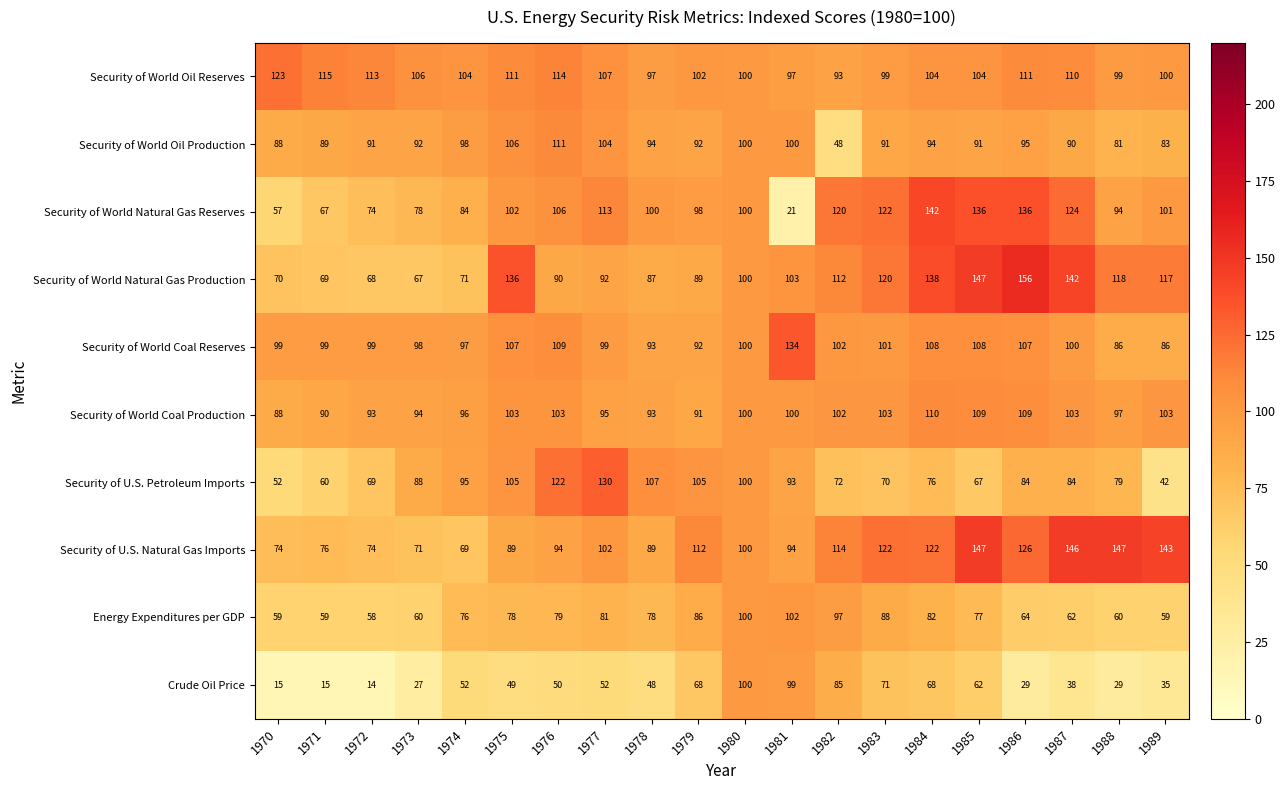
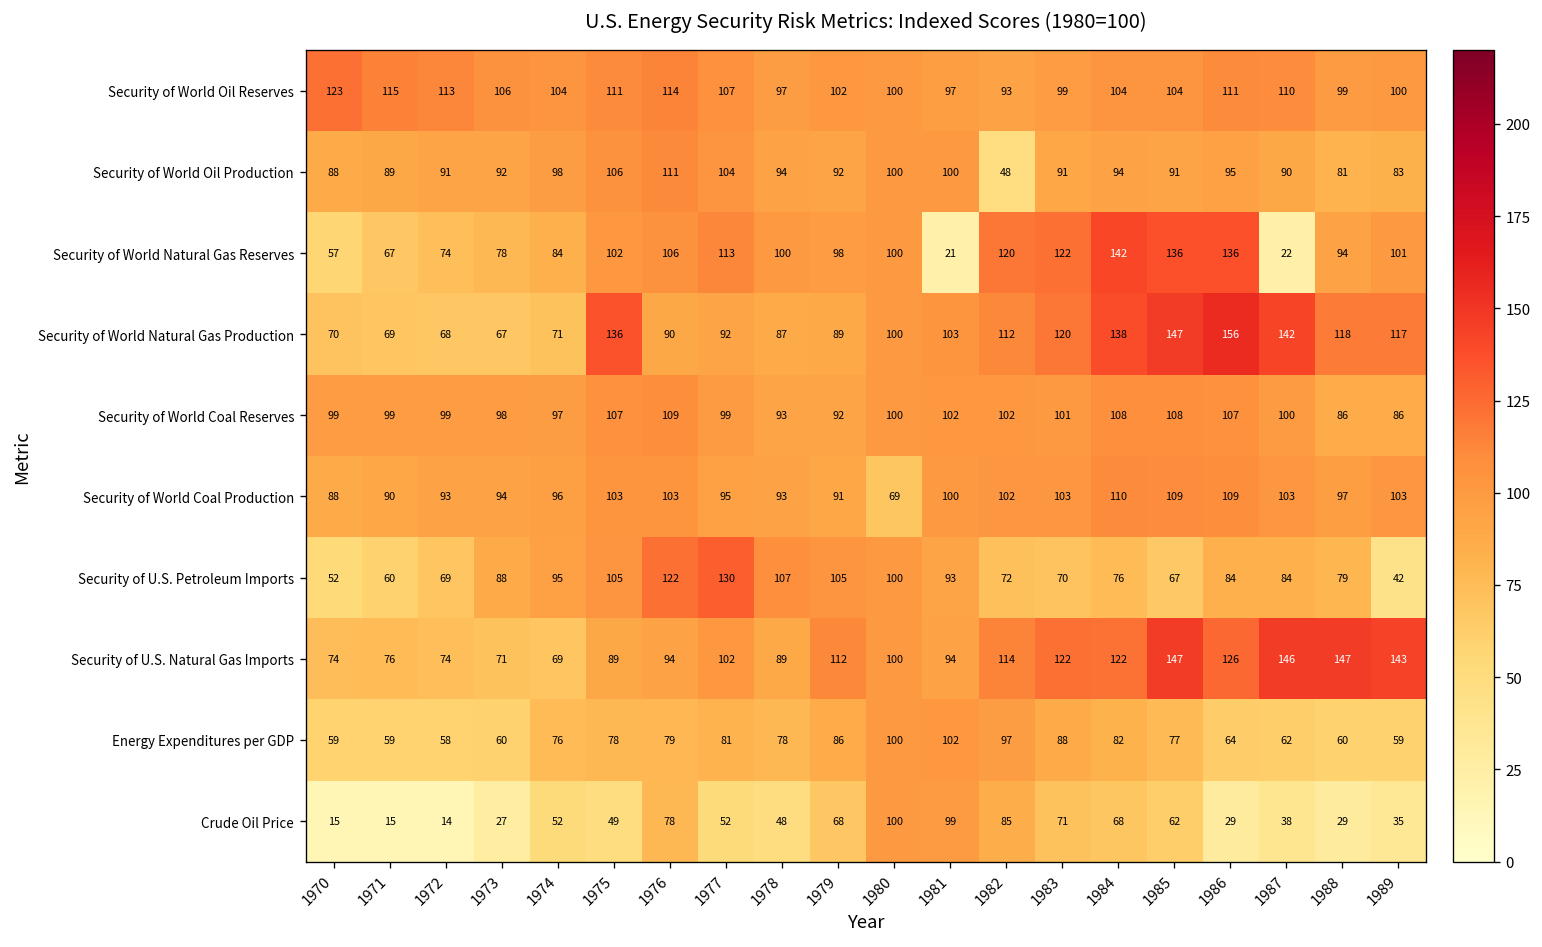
  {
    "Security of World Oil Reserves": {
      "1970": 123,
      "1971": 115,
      "1972": 113,
      "1973": 106,
      "1974": 104,
      "1975": 111,
      "1976": 114,
      "1977": 107,
      "1978": 97,
      "1979": 102,
      "1980": 100,
      "1981": 97,
      "1982": 93,
      "1983": 99,
      "1984": 104,
      "1985": 104,
      "1986": 111,
      "1987": 110,
      "1988": 99,
      "1989": 100
    },
    "Security of World Oil Production": {
      "1970": 88,
      "1971": 89,
      "1972": 91,
      "1973": 92,
      "1974": 98,
      "1975": 106,
      "1976": 111,
      "1977": 104,
      "1978": 94,
      "1979": 92,
      "1980": 100,
      "1981": 100,
      "1982": 48,
      "1983": 91,
      "1984": 94,
      "1985": 91,
      "1986": 95,
      "1987": 90,
      "1988": 81,
      "1989": 83
    },
    "Security of World Natural Gas Reserves": {
      "1970": 57,
      "1971": 67,
      "1972": 74,
      "1973": 78,
      "1974": 84,
      "1975": 102,
      "1976": 106,
      "1977": 113,
      "1978": 100,
      "1979": 98,
      "1980": 100,
      "1981": 21,
      "1982": 120,
      "1983": 122,
      "1984": 142,
      "1985": 136,
      "1986": 136,
-     "1987": 124,
+     "1987": 22,
      "1988": 94,
      "1989": 101
    },
    "Security of World Natural Gas Production": {
      "1970": 70,
      "1971": 69,
      "1972": 68,
      "1973": 67,
      "1974": 71,
      "1975": 136,
      "1976": 90,
      "1977": 92,
      "1978": 87,
      "1979": 89,
      "1980": 100,
      "1981": 103,
      "1982": 112,
      "1983": 120,
      "1984": 138,
      "1985": 147,
      "1986": 156,
      "1987": 142,
      "1988": 118,
      "1989": 117
    },
    "Security of World Coal Reserves": {
      "1970": 99,
      "1971": 99,
      "1972": 99,
      "1973": 98,
      "1974": 97,
      "1975": 107,
      "1976": 109,
      "1977": 99,
      "1978": 93,
      "1979": 92,
      "1980": 100,
-     "1981": 134,
+     "1981": 102,
      "1982": 102,
      "1983": 101,
      "1984": 108,
      "1985": 108,
      "1986": 107,
      "1987": 100,
      "1988": 86,
      "1989": 86
    },
    "Security of World Coal Production": {
      "1970": 88,
      "1971": 90,
      "1972": 93,
      "1973": 94,
      "1974": 96,
      "1975": 103,
      "1976": 103,
      "1977": 95,
      "1978": 93,
      "1979": 91,
-     "1980": 100,
+     "1980": 69,
      "1981": 100,
      "1982": 102,
      "1983": 103,
      "1984": 110,
      "1985": 109,
      "1986": 109,
      "1987": 103,
      "1988": 97,
      "1989": 103
    },
    "Security of U.S. Petroleum Imports": {
      "1970": 52,
      "1971": 60,
      "1972": 69,
      "1973": 88,
      "1974": 95,
      "1975": 105,
      "1976": 122,
      "1977": 130,
      "1978": 107,
      "1979": 105,
      "1980": 100,
      "1981": 93,
      "1982": 72,
      "1983": 70,
      "1984": 76,
      "1985": 67,
      "1986": 84,
      "1987": 84,
      "1988": 79,
      "1989": 42
    },
    "Security of U.S. Natural Gas Imports": {
      "1970": 74,
      "1971": 76,
      "1972": 74,
      "1973": 71,
      "1974": 69,
      "1975": 89,
      "1976": 94,
      "1977": 102,
      "1978": 89,
      "1979": 112,
      "1980": 100,
      "1981": 94,
      "1982": 114,
      "1983": 122,
      "1984": 122,
      "1985": 147,
      "1986": 126,
      "1987": 146,
      "1988": 147,
      "1989": 143
    },
    "Energy Expenditures per GDP": {
      "1970": 59,
      "1971": 59,
      "1972": 58,
      "1973": 60,
      "1974": 76,
      "1975": 78,
      "1976": 79,
      "1977": 81,
      "1978": 78,
      "1979": 86,
      "1980": 100,
      "1981": 102,
      "1982": 97,
      "1983": 88,
      "1984": 82,
      "1985": 77,
      "1986": 64,
      "1987": 62,
      "1988": 60,
      "1989": 59
    },
    "Crude Oil Price": {
      "1970": 15,
      "1971": 15,
      "1972": 14,
      "1973": 27,
      "1974": 52,
      "1975": 49,
-     "1976": 50,
+     "1976": 78,
      "1977": 52,
      "1978": 48,
      "1979": 68,
      "1980": 100,
      "1981": 99,
      "1982": 85,
      "1983": 71,
      "1984": 68,
      "1985": 62,
      "1986": 29,
      "1987": 38,
      "1988": 29,
      "1989": 35
    }
  }
